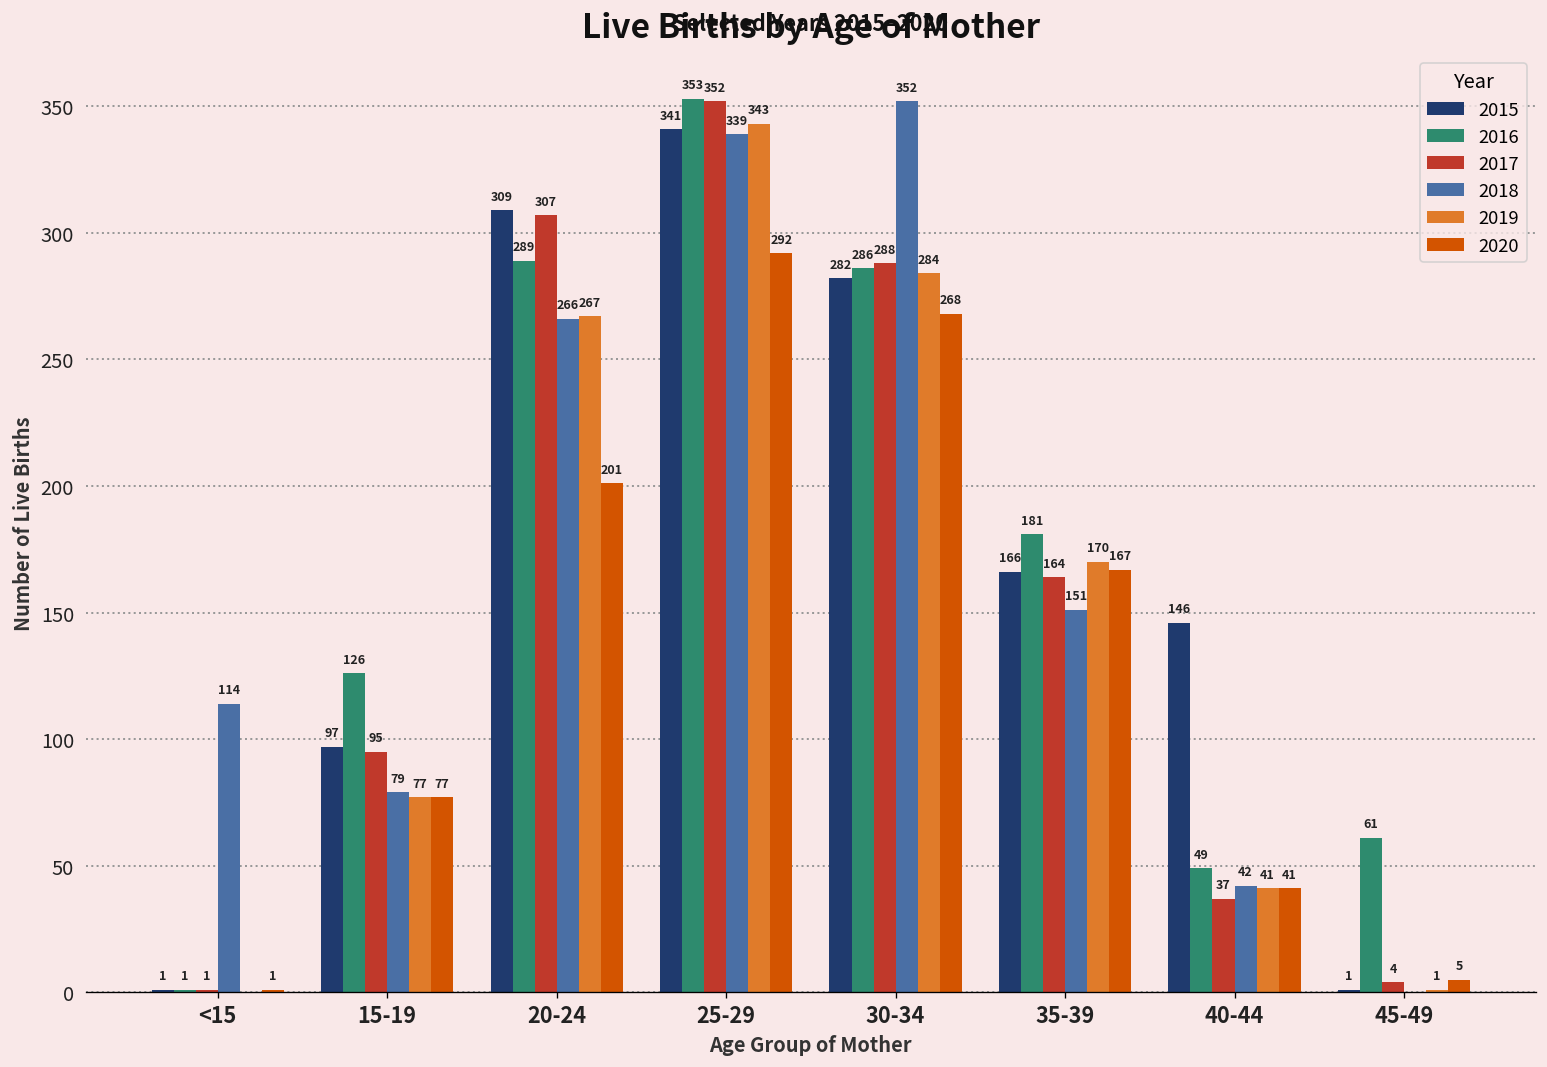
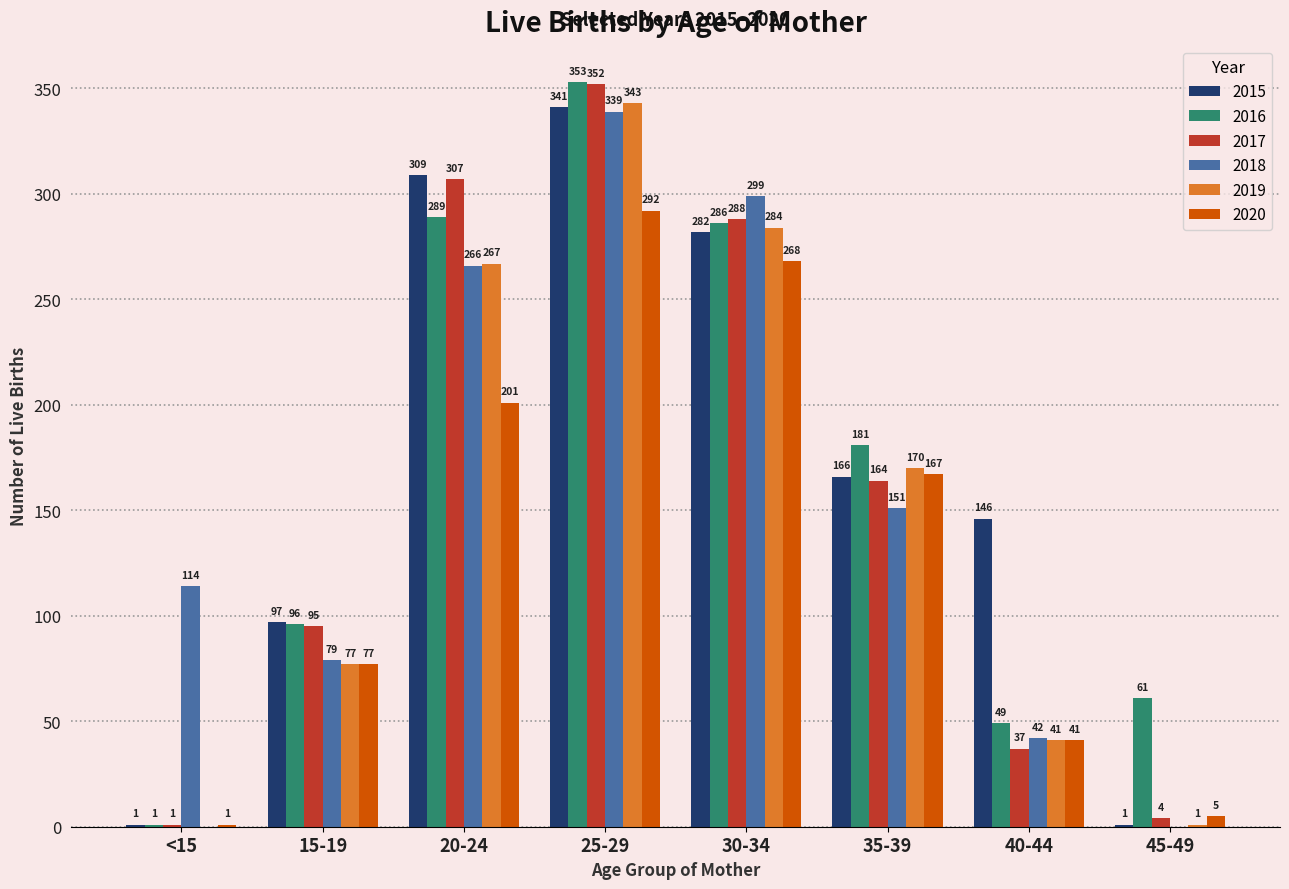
  {
    "2015": {
      "<15": 1,
      "15-19": 97,
      "20-24": 309,
      "25-29": 341,
      "30-34": 282,
      "35-39": 166,
      "40-44": 146,
      "45-49": 1
    },
    "2016": {
      "<15": 1,
-     "15-19": 126,
+     "15-19": 96,
      "20-24": 289,
      "25-29": 353,
      "30-34": 286,
      "35-39": 181,
      "40-44": 49,
      "45-49": 61
    },
    "2018": {
      "<15": 114,
      "15-19": 79,
      "20-24": 266,
      "25-29": 339,
-     "30-34": 352,
+     "30-34": 299,
      "35-39": 151,
      "40-44": 42
    }
  }
